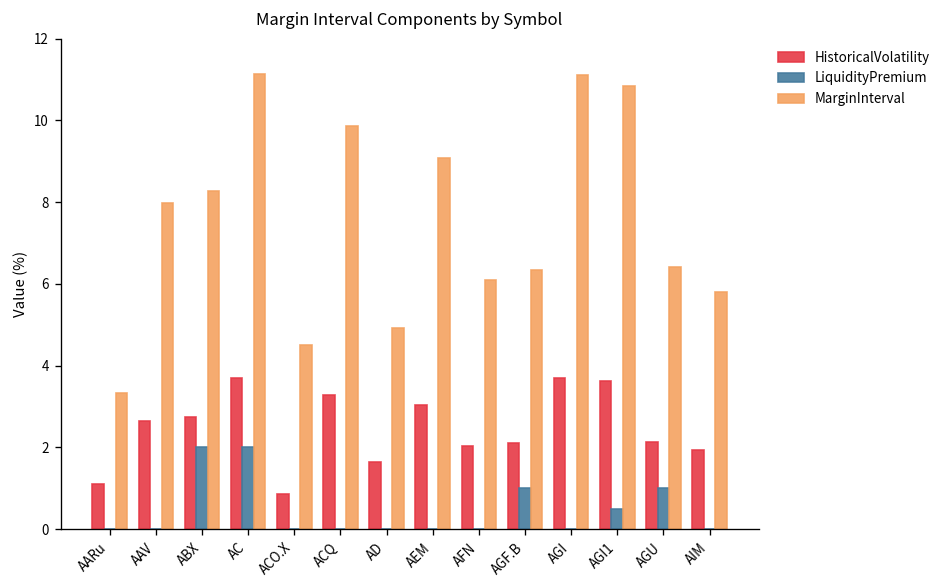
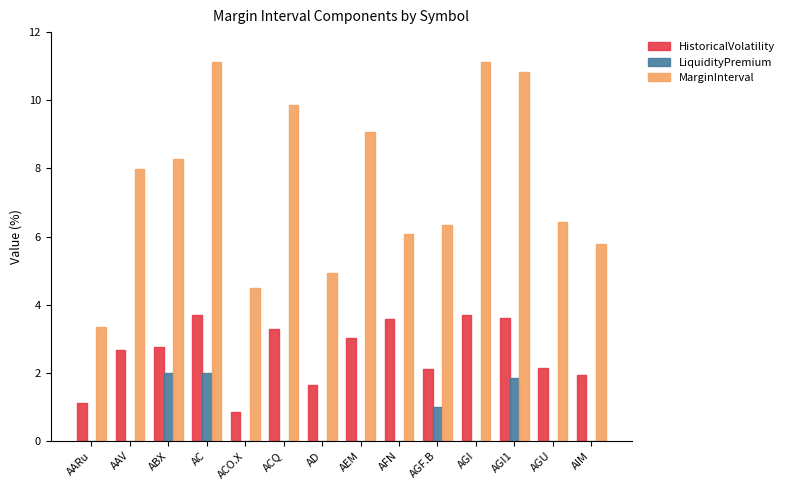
  {
    "HistoricalVolatility": {
      "AARu": 1.1,
      "AAV": 2.7,
      "ABX": 2.8,
      "AC": 3.7,
      "ACO.X": 0.9,
      "ACQ": 3.3,
      "AD": 1.6,
      "AEM": 3.0,
-     "AFN": 2.0,
+     "AFN": 3.6,
      "AGF.B": 2.1,
      "AGI": 3.7,
      "AGI1": 3.6,
      "AGU": 2.1,
      "AIM": 1.9
    },
    "LiquidityPremium": {
      "AARu": 0.0,
      "AAV": 0.0,
      "ABX": 2.0,
      "AC": 2.0,
      "ACO.X": 0.0,
      "ACQ": 0.0,
      "AD": 0.0,
      "AEM": 0.0,
      "AFN": 0.0,
      "AGF.B": 1.0,
      "AGI": 0.0,
-     "AGI1": 0.5,
-     "AGU": 1,
+     "AGI1": 1.9,
+     "AGU": 0,
      "AIM": 0.0
    },
    "MarginInterval": {
      "AARu": 3.3,
      "AAV": 8.0,
      "ABX": 8.3,
      "AC": 11.1,
      "ACO.X": 4.5,
      "ACQ": 9.9,
      "AD": 4.9,
      "AEM": 9.1,
      "AFN": 6.1,
      "AGF.B": 6.3,
      "AGI": 11.1,
      "AGI1": 10.8,
      "AGU": 6.4,
      "AIM": 5.8
    }
  }
